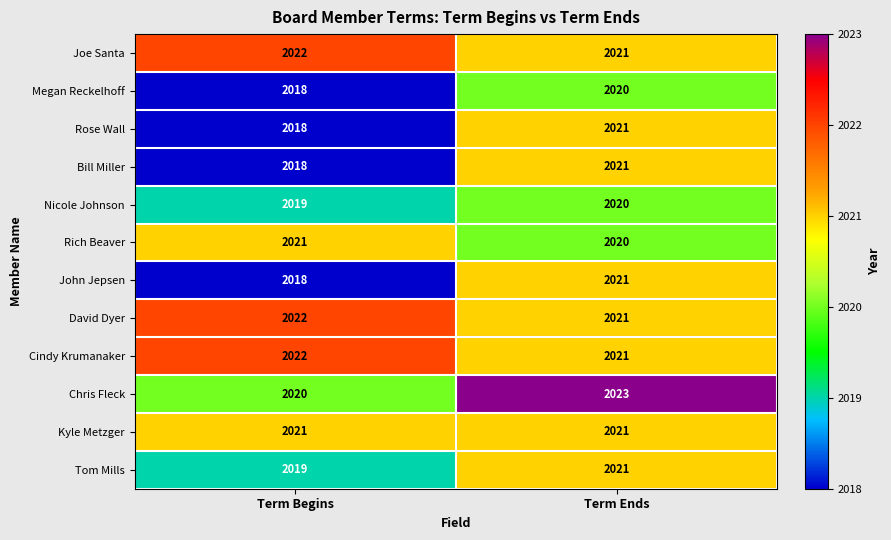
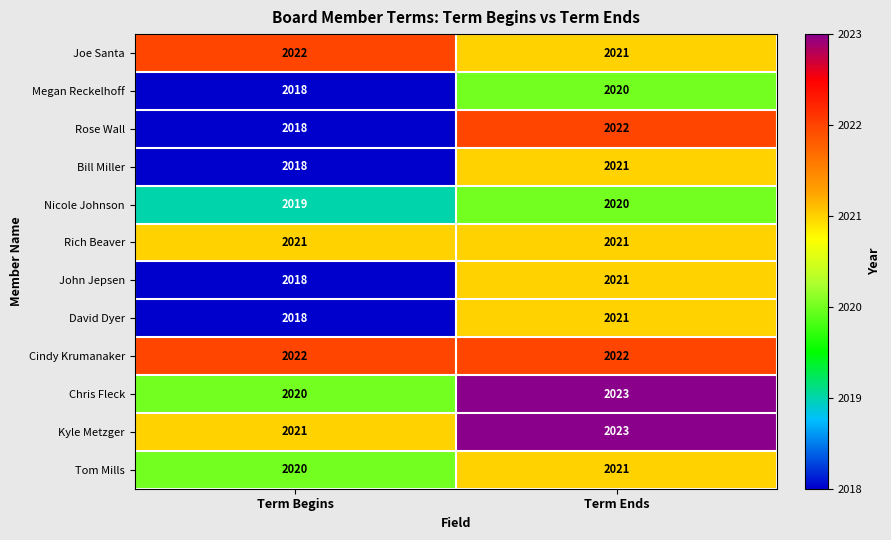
  {
    "Joe Santa": {
      "Term Begins": 2022,
      "Term Ends": 2021
    },
    "Megan Reckelhoff": {
      "Term Begins": 2018,
      "Term Ends": 2020
    },
    "Rose Wall": {
      "Term Begins": 2018,
-     "Term Ends": 2021
+     "Term Ends": 2022
    },
    "Bill Miller": {
      "Term Begins": 2018,
      "Term Ends": 2021
    },
    "Nicole Johnson": {
      "Term Begins": 2019,
      "Term Ends": 2020
    },
    "Rich Beaver": {
      "Term Begins": 2021,
-     "Term Ends": 2020
+     "Term Ends": 2021
    },
    "John Jepsen": {
      "Term Begins": 2018,
      "Term Ends": 2021
    },
    "David Dyer": {
-     "Term Begins": 2022,
+     "Term Begins": 2018,
      "Term Ends": 2021
    },
    "Cindy Krumanaker": {
      "Term Begins": 2022,
-     "Term Ends": 2021
+     "Term Ends": 2022
    },
    "Chris Fleck": {
      "Term Begins": 2020,
      "Term Ends": 2023
    },
    "Kyle Metzger": {
      "Term Begins": 2021,
-     "Term Ends": 2021
+     "Term Ends": 2023
    },
    "Tom Mills": {
-     "Term Begins": 2019,
+     "Term Begins": 2020,
      "Term Ends": 2021
    }
  }
